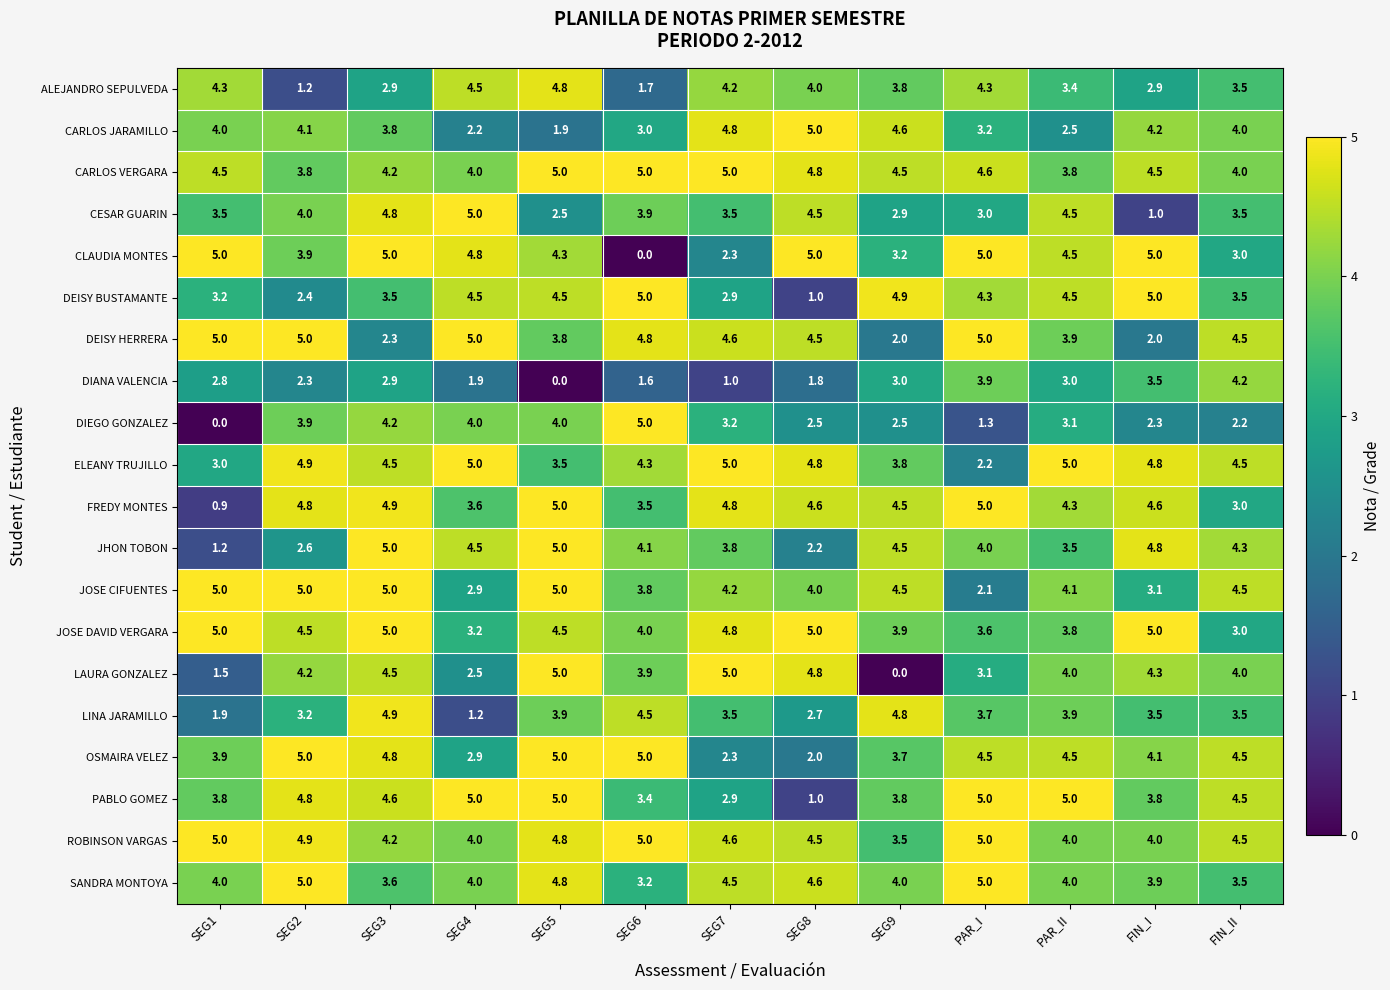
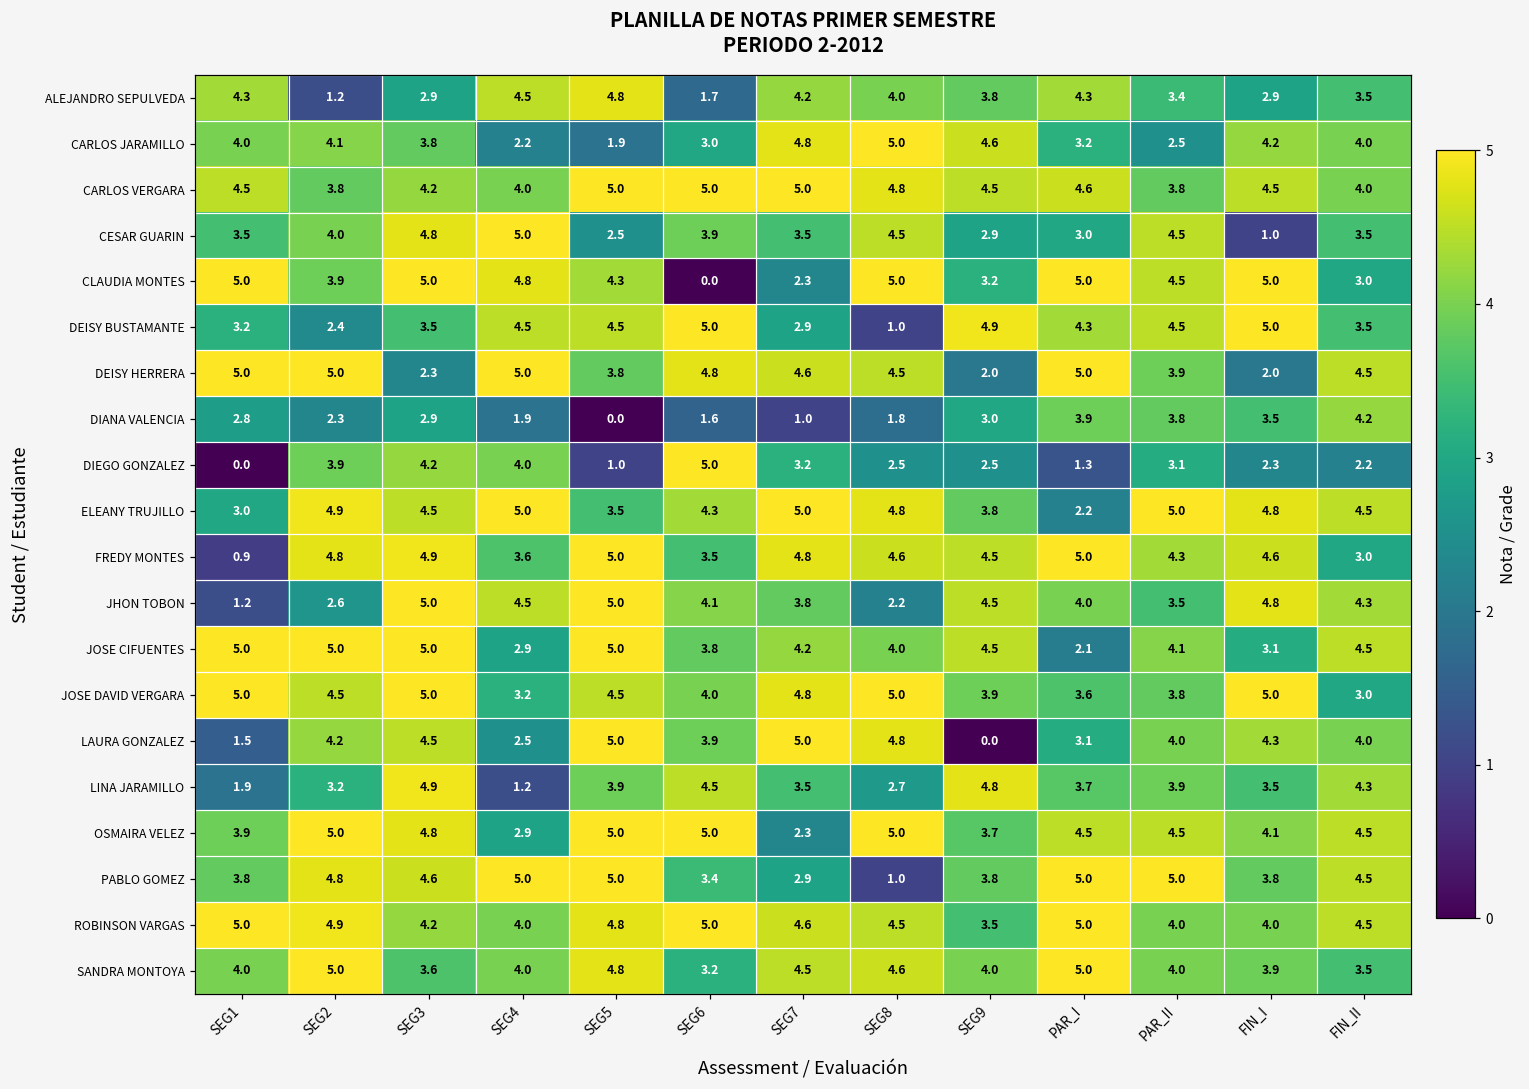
  {
    "DIANA VALENCIA": {
      "SEG1": 2.8,
      "SEG2": 2.3,
      "SEG3": 2.9,
      "SEG4": 1.9,
      "SEG5": 0.0,
      "SEG6": 1.6,
      "SEG7": 1.0,
      "SEG8": 1.8,
      "SEG9": 3.0,
      "PAR_I": 3.9,
-     "PAR_II": 3.0,
+     "PAR_II": 3.8,
      "FIN_I": 3.5,
      "FIN_II": 4.2
    },
    "DIEGO GONZALEZ": {
      "SEG1": 0.0,
      "SEG2": 3.9,
      "SEG3": 4.2,
      "SEG4": 4.0,
-     "SEG5": 4.0,
+     "SEG5": 1.0,
      "SEG6": 5.0,
      "SEG7": 3.2,
      "SEG8": 2.5,
      "SEG9": 2.5,
      "PAR_I": 1.3,
      "PAR_II": 3.1,
      "FIN_I": 2.3,
      "FIN_II": 2.2
    },
    "LINA JARAMILLO": {
      "SEG1": 1.9,
      "SEG2": 3.2,
      "SEG3": 4.9,
      "SEG4": 1.2,
      "SEG5": 3.9,
      "SEG6": 4.5,
      "SEG7": 3.5,
      "SEG8": 2.7,
      "SEG9": 4.8,
      "PAR_I": 3.7,
      "PAR_II": 3.9,
      "FIN_I": 3.5,
-     "FIN_II": 3.5
+     "FIN_II": 4.3
    },
    "OSMAIRA VELEZ": {
      "SEG1": 3.9,
      "SEG2": 5.0,
      "SEG3": 4.8,
      "SEG4": 2.9,
      "SEG5": 5.0,
      "SEG6": 5.0,
      "SEG7": 2.3,
-     "SEG8": 2.0,
+     "SEG8": 5.0,
      "SEG9": 3.7,
      "PAR_I": 4.5,
      "PAR_II": 4.5,
      "FIN_I": 4.1,
      "FIN_II": 4.5
    }
  }
